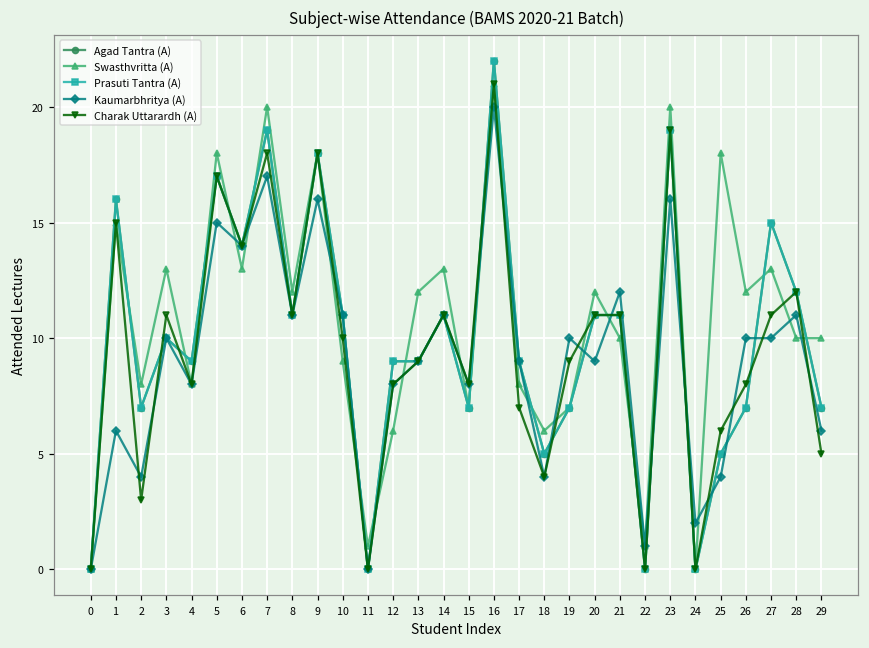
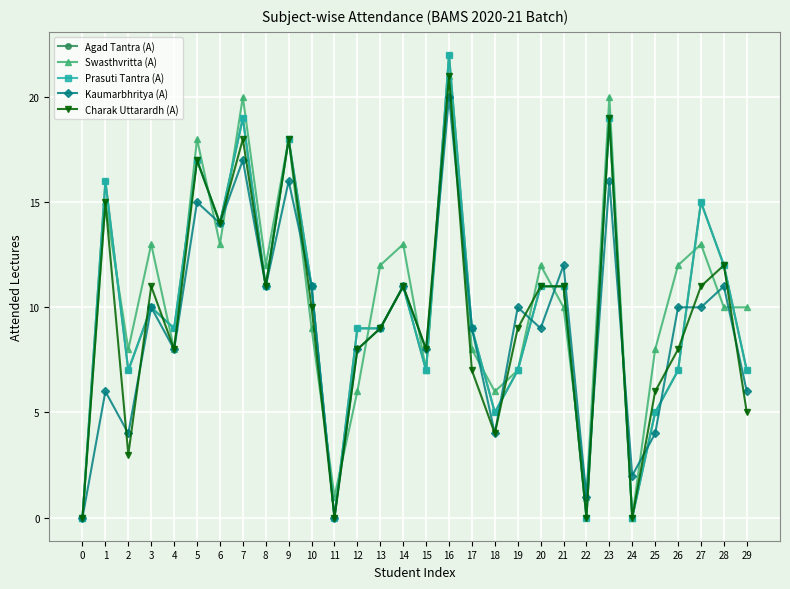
  {
    "Prasuti Tantra (A)": {
      "1": 16,
      "2": 7,
      "4": 9,
      "7": 19,
      "12": 9,
      "16": 22,
      "18": 5,
      "25": 5,
      "26": 7,
      "27": 15,
      "29": 7
    },
    "Swasthvritta (A)": {
      "2": 8,
      "3": 13,
      "5": 18,
      "6": 13,
      "7": 20,
      "8": 12,
      "10": 9,
      "11": 1,
      "12": 6,
      "13": 12,
      "14": 13,
      "17": 8,
      "18": 6,
      "20": 12,
      "21": 10,
      "23": 20,
-     "25": 18,
+     "25": 8,
      "26": 12,
      "27": 13,
      "28": 10,
      "29": 10
    },
    "Kaumarbhritya (A)": {
      "1": 6,
      "2": 4,
      "5": 15,
      "7": 17,
      "9": 16,
      "16": 20,
      "19": 10,
      "20": 9,
      "21": 12,
      "23": 16,
      "24": 2,
      "25": 4,
      "26": 10,
      "27": 10,
      "28": 11,
      "29": 6
    },
    "Charak Uttarardh (A)": {
      "2": 3,
      "3": 11,
      "7": 18,
      "10": 10,
      "17": 7,
      "19": 9,
      "25": 6,
      "26": 8,
      "27": 11,
      "29": 5
    }
  }
